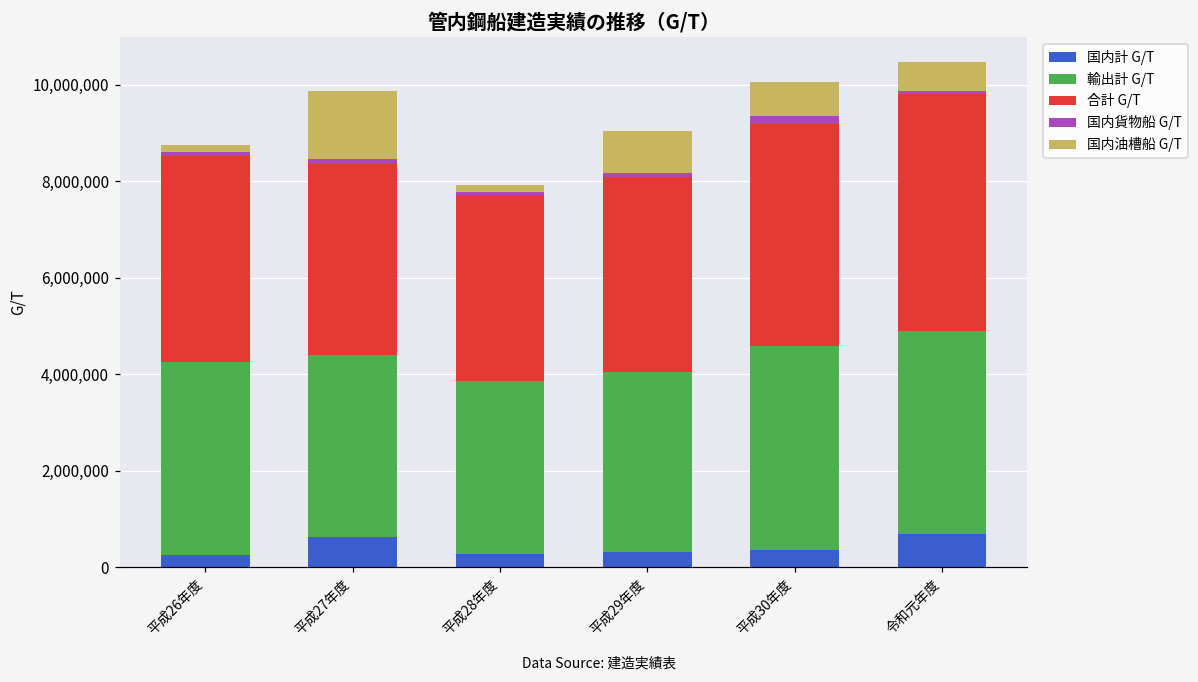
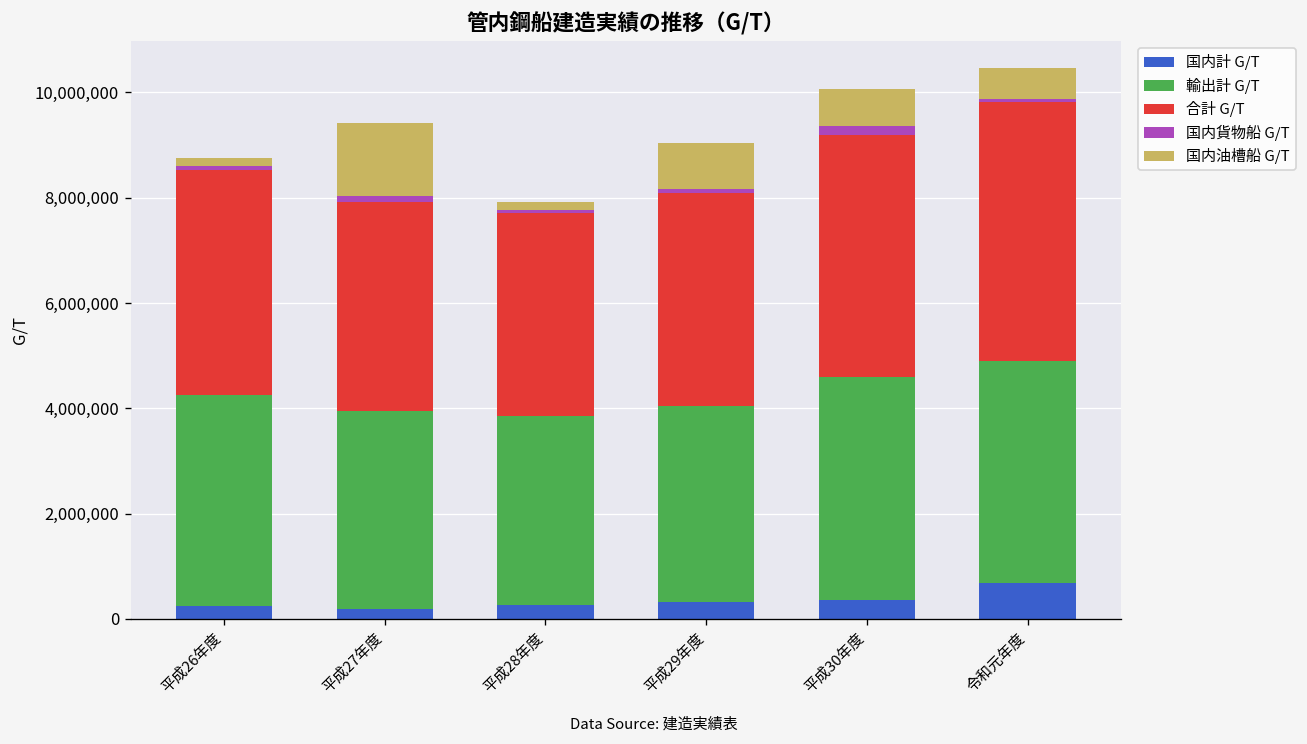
  {
    "国内計 G/T": {
      "平成26年度": "300,000",
-     "平成27年度": "600,000",
+     "平成27年度": "200,000",
      "平成28年度": "300,000",
      "平成29年度": "300,000",
      "平成30年度": "400,000",
      "令和元年度": "700,000"
    },
    "合計 G/T": {
      "平成26年度": "4,300,000",
      "平成27年度": "4,000,000",
      "平成28年度": "3,900,000",
      "平成29年度": "4,000,000",
      "平成30年度": "4,600,000",
      "令和元年度": "4,900,000"
    },
    "国内貨物船 G/T": {
      "平成26年度": "100,000",
      "平成27年度": "100,000",
      "平成28年度": "100,000",
      "平成29年度": "100,000",
      "平成30年度": "200,000"
    },
    "国内油槽船 G/T": {
      "平成26年度": "100,000",
      "平成27年度": "1,400,000",
      "平成28年度": "100,000",
      "平成29年度": "900,000",
      "平成30年度": "700,000",
      "令和元年度": "600,000"
    }
  }
